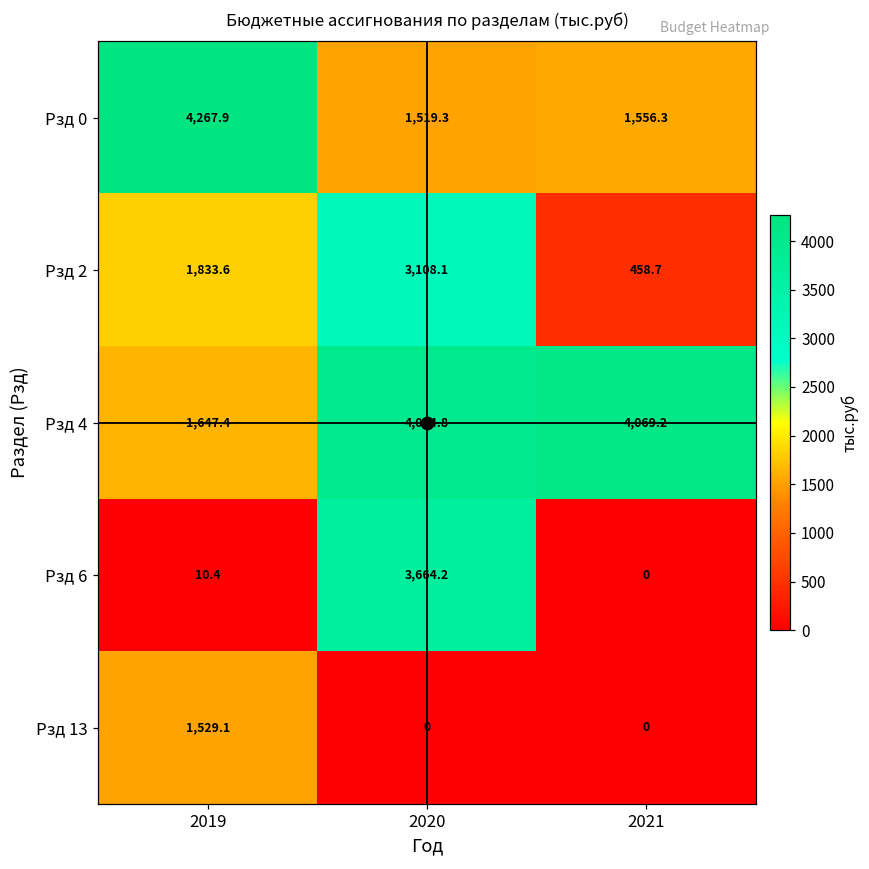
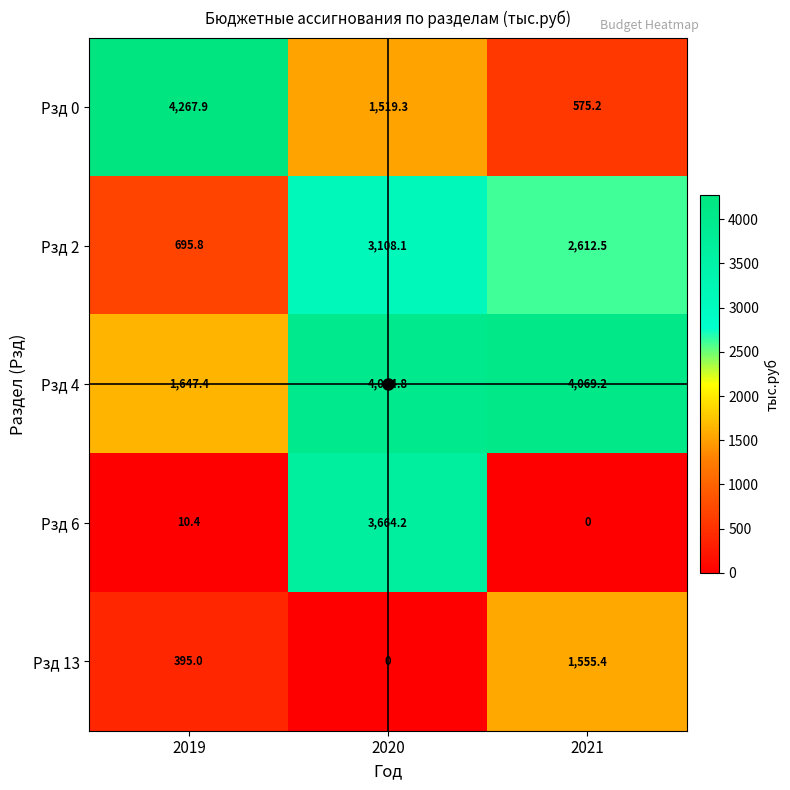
  {
    "Рзд 0": {
      "2019": "4,267.9",
      "2020": "1,519.3",
-     "2021": "1,556.3"
+     "2021": "575.2"
    },
    "Рзд 2": {
-     "2019": "1,833.6",
+     "2019": "695.8",
      "2020": "3,108.1",
-     "2021": "458.7"
+     "2021": "2,612.5"
    },
    "Рзд 4": {
      "2019": "1,647.4",
      "2021": "4,069.2"
    },
    "Рзд 6": {
      "2019": "10.4",
      "2020": "3,664.2",
      "2021": "0"
    },
    "Рзд 13": {
-     "2019": "1,529.1",
+     "2019": "395.0",
      "2020": "0",
-     "2021": "0"
+     "2021": "1,555.4"
    }
  }
